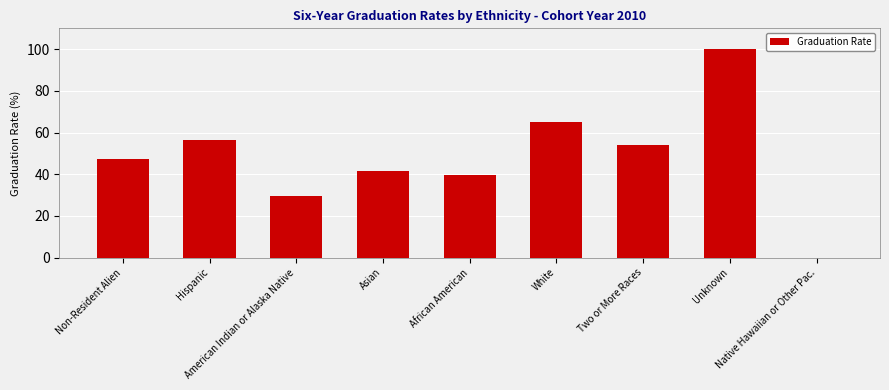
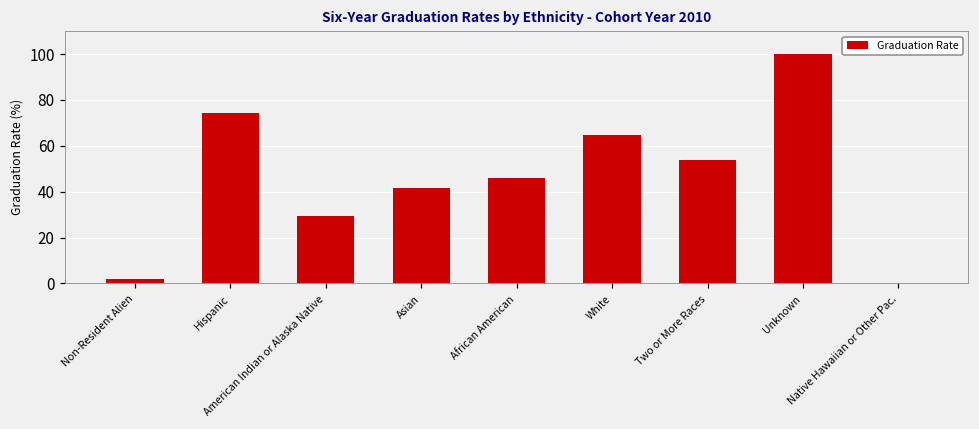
  {
-   "Non-Resident Alien": 47,
-   "Hispanic": 57,
+   "Non-Resident Alien": 2,
+   "Hispanic": 75,
    "American Indian or Alaska Native": 30,
    "Asian": 42,
-   "African American": 40,
+   "African American": 46,
    "White": 65,
    "Two or More Races": 54,
    "Unknown": 100,
    "Native Hawaiian or Other Pac.": 0
  }
